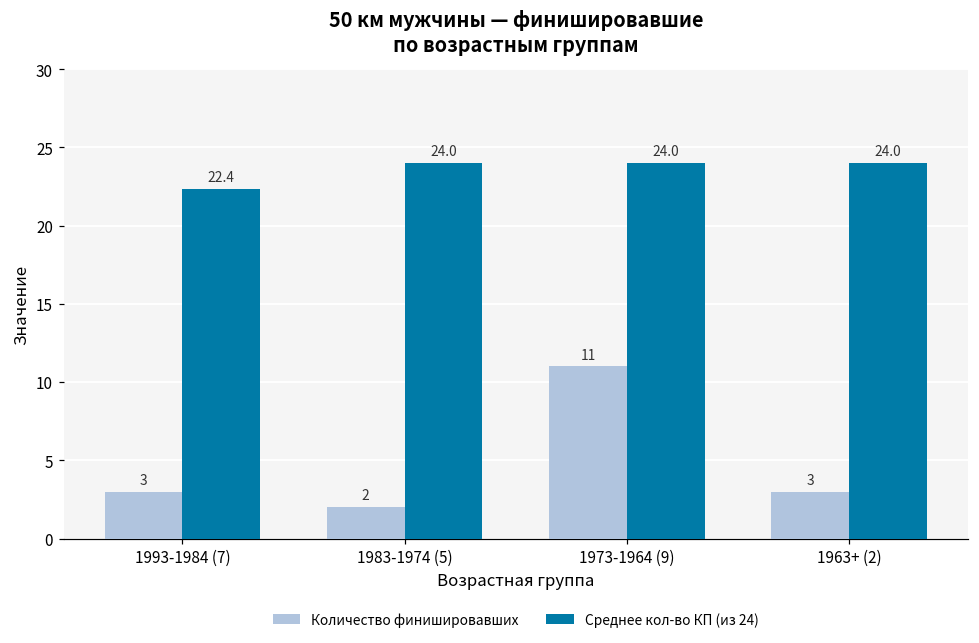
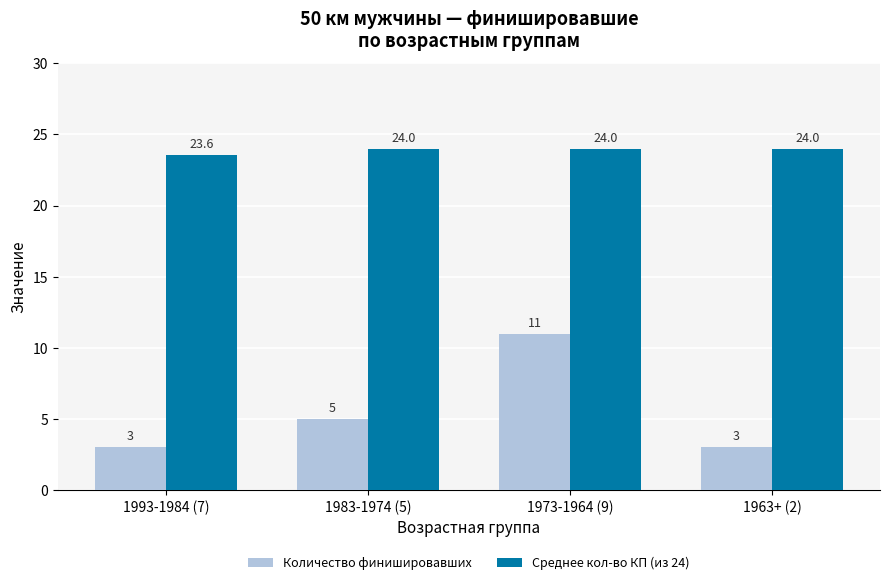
  {
    "Количество финишировавших": {
      "1993-1984 (7)": 3,
-     "1983-1974 (5)": 2,
+     "1983-1974 (5)": 5,
      "1973-1964 (9)": 11,
      "1963+ (2)": 3
    },
    "Среднее кол-во КП (из 24)": {
-     "1993-1984 (7)": 22.4,
+     "1993-1984 (7)": 23.6,
      "1983-1974 (5)": 24.0,
      "1973-1964 (9)": 24.0,
      "1963+ (2)": 24.0
    }
  }
